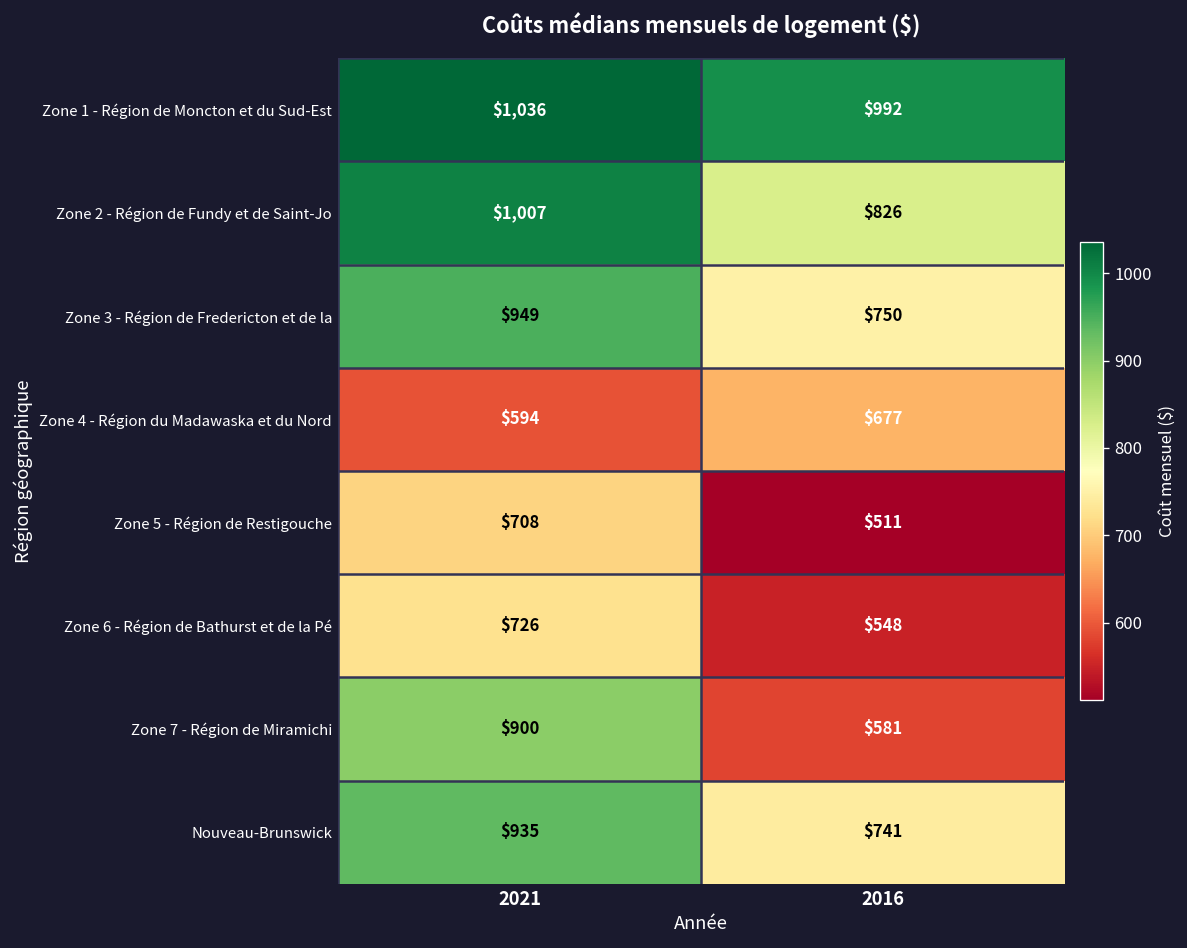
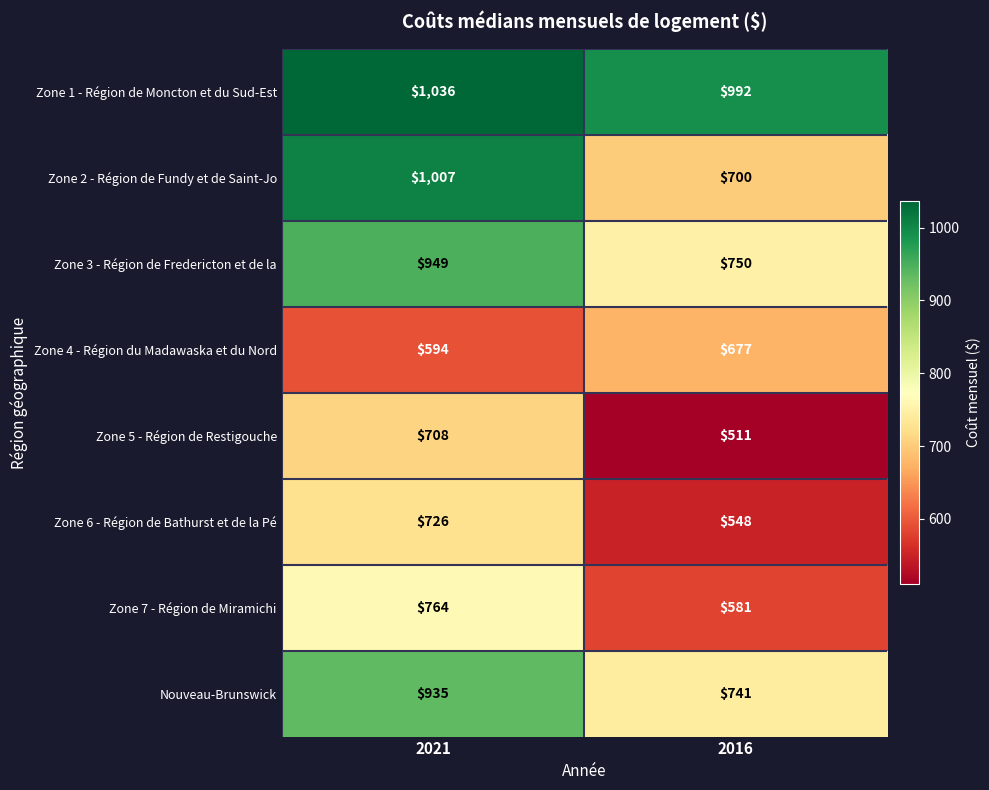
  {
    "Zone 1 - Région de Moncton et du Sud-Est": {
      "2021": "$1,036",
      "2016": "$992"
    },
    "Zone 2 - Région de Fundy et de Saint-Jo": {
      "2021": "$1,007",
-     "2016": "$826"
+     "2016": "$700"
    },
    "Zone 3 - Région de Fredericton et de la": {
      "2021": "$949",
      "2016": "$750"
    },
    "Zone 4 - Région du Madawaska et du Nord": {
      "2021": "$594",
      "2016": "$677"
    },
    "Zone 5 - Région de Restigouche": {
      "2021": "$708",
      "2016": "$511"
    },
    "Zone 6 - Région de Bathurst et de la Pé": {
      "2021": "$726",
      "2016": "$548"
    },
    "Zone 7 - Région de Miramichi": {
-     "2021": "$900",
+     "2021": "$764",
      "2016": "$581"
    },
    "Nouveau-Brunswick": {
      "2021": "$935",
      "2016": "$741"
    }
  }
